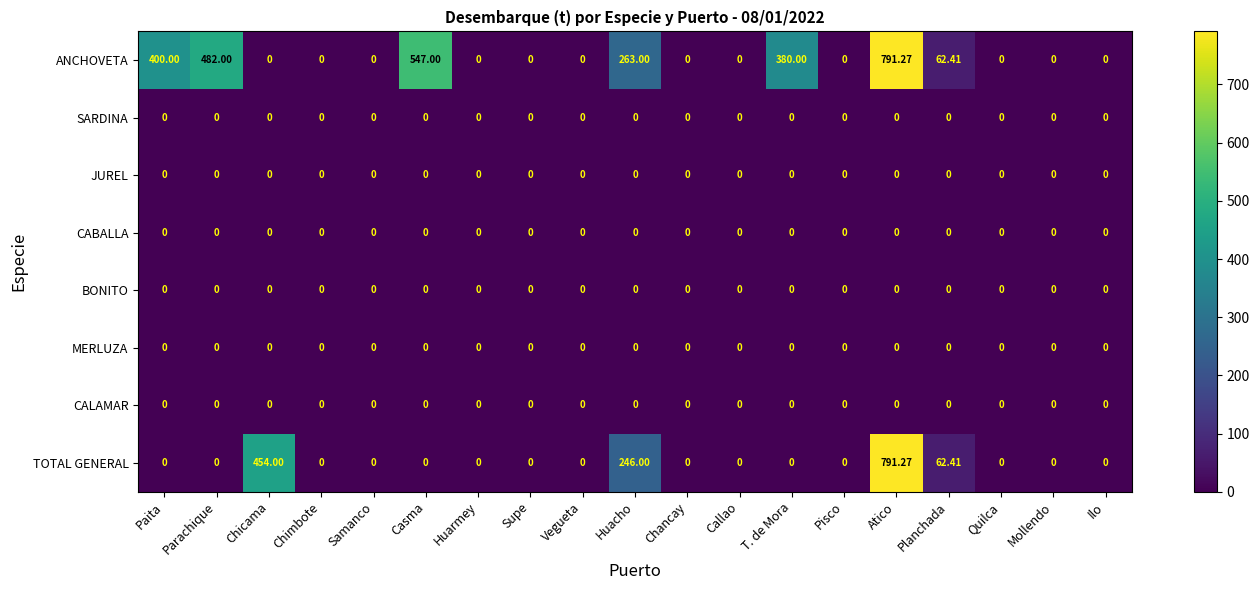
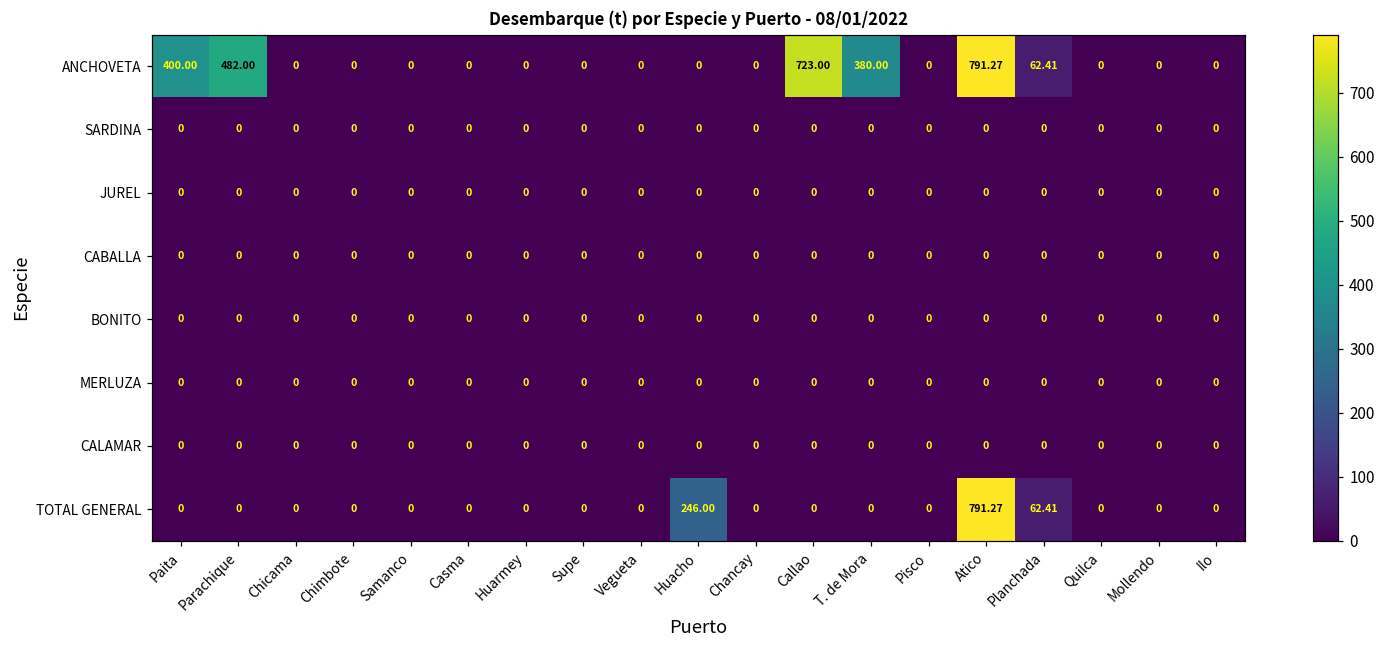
  {
    "ANCHOVETA": {
      "Paita": 400.00,
      "Parachique": 482.00,
      "Chicama": 0,
      "Chimbote": 0,
      "Samanco": 0,
-     "Casma": 547.00,
+     "Casma": 0,
      "Huarmey": 0,
      "Supe": 0,
      "Vegueta": 0,
-     "Huacho": 263.00,
+     "Huacho": 0,
      "Chancay": 0,
-     "Callao": 0,
+     "Callao": 723.00,
      "T. de Mora": 380.00,
      "Pisco": 0,
      "Atico": 791.27,
      "Planchada": 62.41,
      "Quilca": 0,
      "Mollendo": 0,
      "Ilo": 0
    },
    "SARDINA": {
      "Paita": 0,
      "Parachique": 0,
      "Chicama": 0,
      "Chimbote": 0,
      "Samanco": 0,
      "Casma": 0,
      "Huarmey": 0,
      "Supe": 0,
      "Vegueta": 0,
      "Huacho": 0,
      "Chancay": 0,
      "Callao": 0,
      "T. de Mora": 0,
      "Pisco": 0,
      "Atico": 0,
      "Planchada": 0,
      "Quilca": 0,
      "Mollendo": 0,
      "Ilo": 0
    },
    "JUREL": {
      "Paita": 0,
      "Parachique": 0,
      "Chicama": 0,
      "Chimbote": 0,
      "Samanco": 0,
      "Casma": 0,
      "Huarmey": 0,
      "Supe": 0,
      "Vegueta": 0,
      "Huacho": 0,
      "Chancay": 0,
      "Callao": 0,
      "T. de Mora": 0,
      "Pisco": 0,
      "Atico": 0,
      "Planchada": 0,
      "Quilca": 0,
      "Mollendo": 0,
      "Ilo": 0
    },
    "CABALLA": {
      "Paita": 0,
      "Parachique": 0,
      "Chicama": 0,
      "Chimbote": 0,
      "Samanco": 0,
      "Casma": 0,
      "Huarmey": 0,
      "Supe": 0,
      "Vegueta": 0,
      "Huacho": 0,
      "Chancay": 0,
      "Callao": 0,
      "T. de Mora": 0,
      "Pisco": 0,
      "Atico": 0,
      "Planchada": 0,
      "Quilca": 0,
      "Mollendo": 0,
      "Ilo": 0
    },
    "BONITO": {
      "Paita": 0,
      "Parachique": 0,
      "Chicama": 0,
      "Chimbote": 0,
      "Samanco": 0,
      "Casma": 0,
      "Huarmey": 0,
      "Supe": 0,
      "Vegueta": 0,
      "Huacho": 0,
      "Chancay": 0,
      "Callao": 0,
      "T. de Mora": 0,
      "Pisco": 0,
      "Atico": 0,
      "Planchada": 0,
      "Quilca": 0,
      "Mollendo": 0,
      "Ilo": 0
    },
    "MERLUZA": {
      "Paita": 0,
      "Parachique": 0,
      "Chicama": 0,
      "Chimbote": 0,
      "Samanco": 0,
      "Casma": 0,
      "Huarmey": 0,
      "Supe": 0,
      "Vegueta": 0,
      "Huacho": 0,
      "Chancay": 0,
      "Callao": 0,
      "T. de Mora": 0,
      "Pisco": 0,
      "Atico": 0,
      "Planchada": 0,
      "Quilca": 0,
      "Mollendo": 0,
      "Ilo": 0
    },
    "CALAMAR": {
      "Paita": 0,
      "Parachique": 0,
      "Chicama": 0,
      "Chimbote": 0,
      "Samanco": 0,
      "Casma": 0,
      "Huarmey": 0,
      "Supe": 0,
      "Vegueta": 0,
      "Huacho": 0,
      "Chancay": 0,
      "Callao": 0,
      "T. de Mora": 0,
      "Pisco": 0,
      "Atico": 0,
      "Planchada": 0,
      "Quilca": 0,
      "Mollendo": 0,
      "Ilo": 0
    },
    "TOTAL GENERAL": {
      "Paita": 0,
      "Parachique": 0,
-     "Chicama": 454.00,
+     "Chicama": 0,
      "Chimbote": 0,
      "Samanco": 0,
      "Casma": 0,
      "Huarmey": 0,
      "Supe": 0,
      "Vegueta": 0,
      "Huacho": 246.00,
      "Chancay": 0,
      "Callao": 0,
      "T. de Mora": 0,
      "Pisco": 0,
      "Atico": 791.27,
      "Planchada": 62.41,
      "Quilca": 0,
      "Mollendo": 0,
      "Ilo": 0
    }
  }
